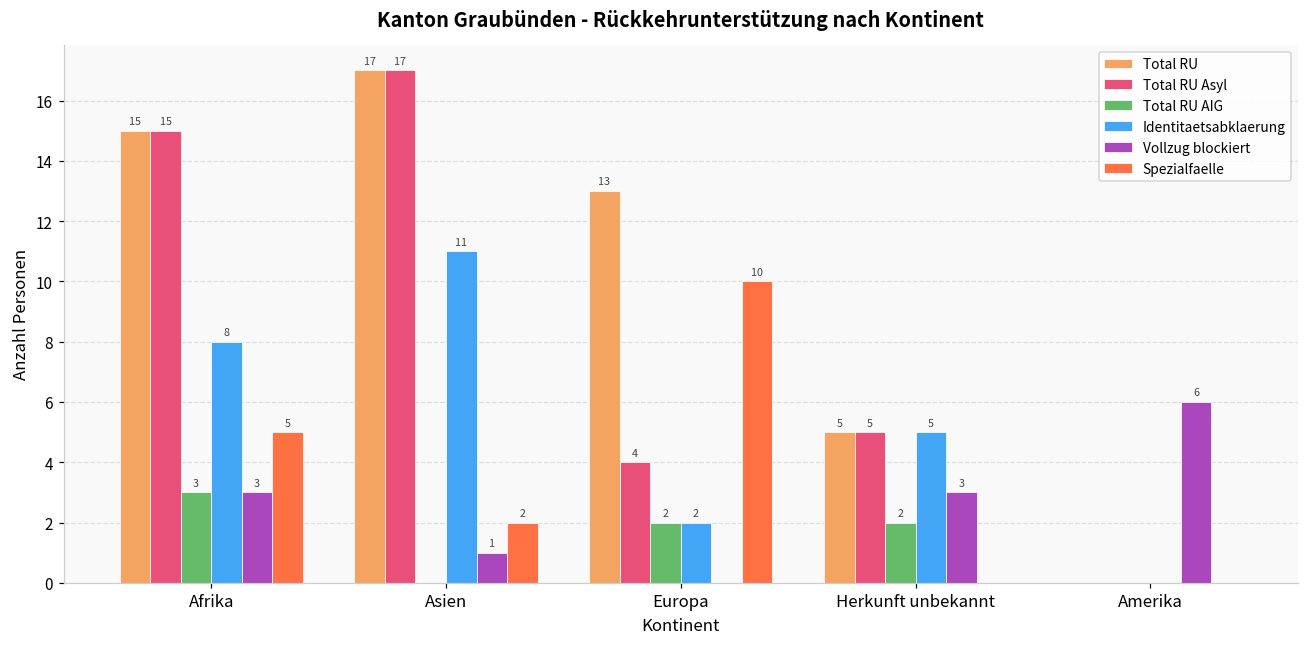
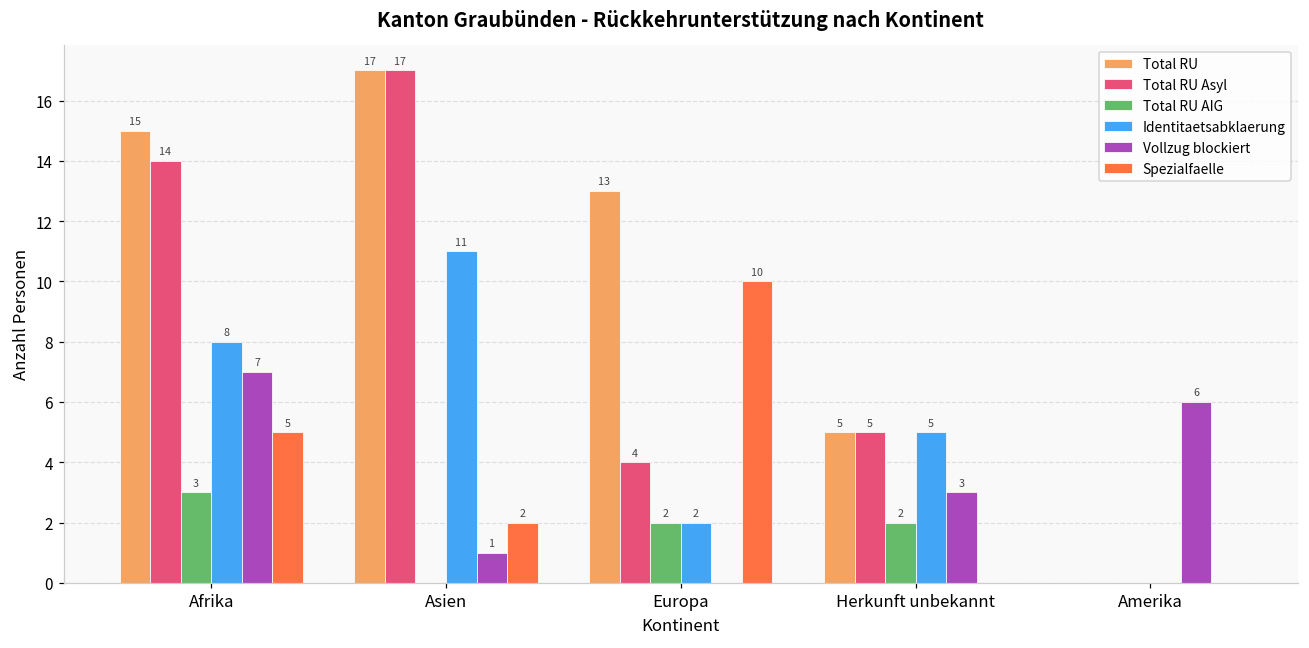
  {
    "Total RU": {
      "Afrika": 15,
      "Asien": 17,
      "Europa": 13,
      "Herkunft unbekannt": 5
    },
    "Total RU Asyl": {
-     "Afrika": 15,
+     "Afrika": 14,
      "Asien": 17,
      "Europa": 4,
      "Herkunft unbekannt": 5
    },
    "Total RU AIG": {
      "Afrika": 3,
      "Europa": 2,
      "Herkunft unbekannt": 2
    },
    "Identitaetsabklaerung": {
      "Afrika": 8,
      "Asien": 11,
      "Europa": 2,
      "Herkunft unbekannt": 5
    },
    "Vollzug blockiert": {
-     "Afrika": 3,
+     "Afrika": 7,
      "Asien": 1,
      "Herkunft unbekannt": 3,
      "Amerika": 6
    },
    "Spezialfaelle": {
      "Afrika": 5,
      "Asien": 2,
      "Europa": 10
    }
  }
